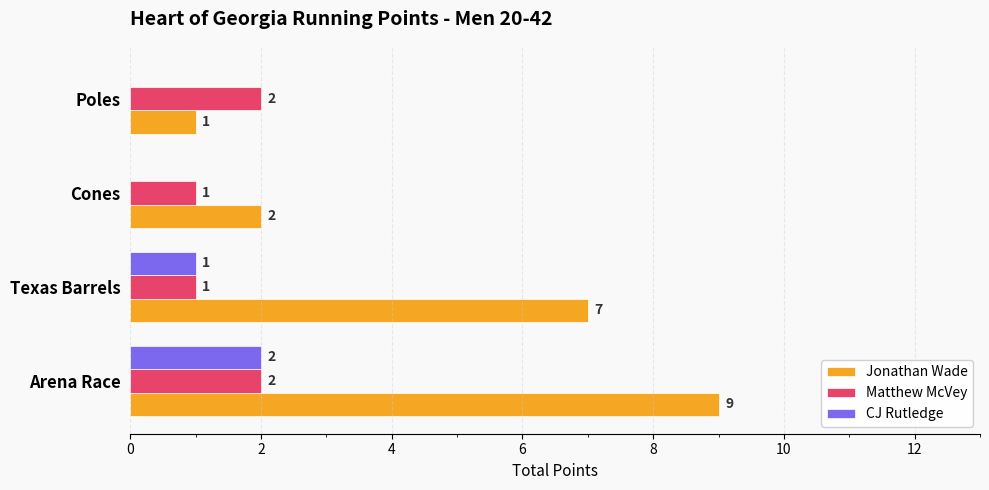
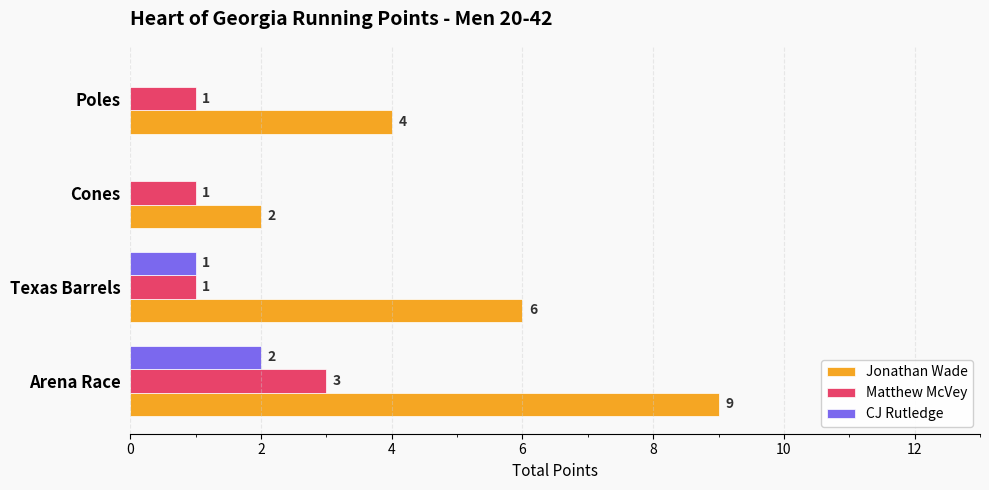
  {
    "Jonathan Wade": {
-     "Poles": 1,
+     "Poles": 4,
      "Cones": 2,
-     "Texas Barrels": 7,
+     "Texas Barrels": 6,
      "Arena Race": 9
    },
    "Matthew McVey": {
-     "Poles": 2,
+     "Poles": 1,
      "Cones": 1,
      "Texas Barrels": 1,
-     "Arena Race": 2
+     "Arena Race": 3
    },
    "CJ Rutledge": {
      "Texas Barrels": 1,
      "Arena Race": 2
    }
  }
